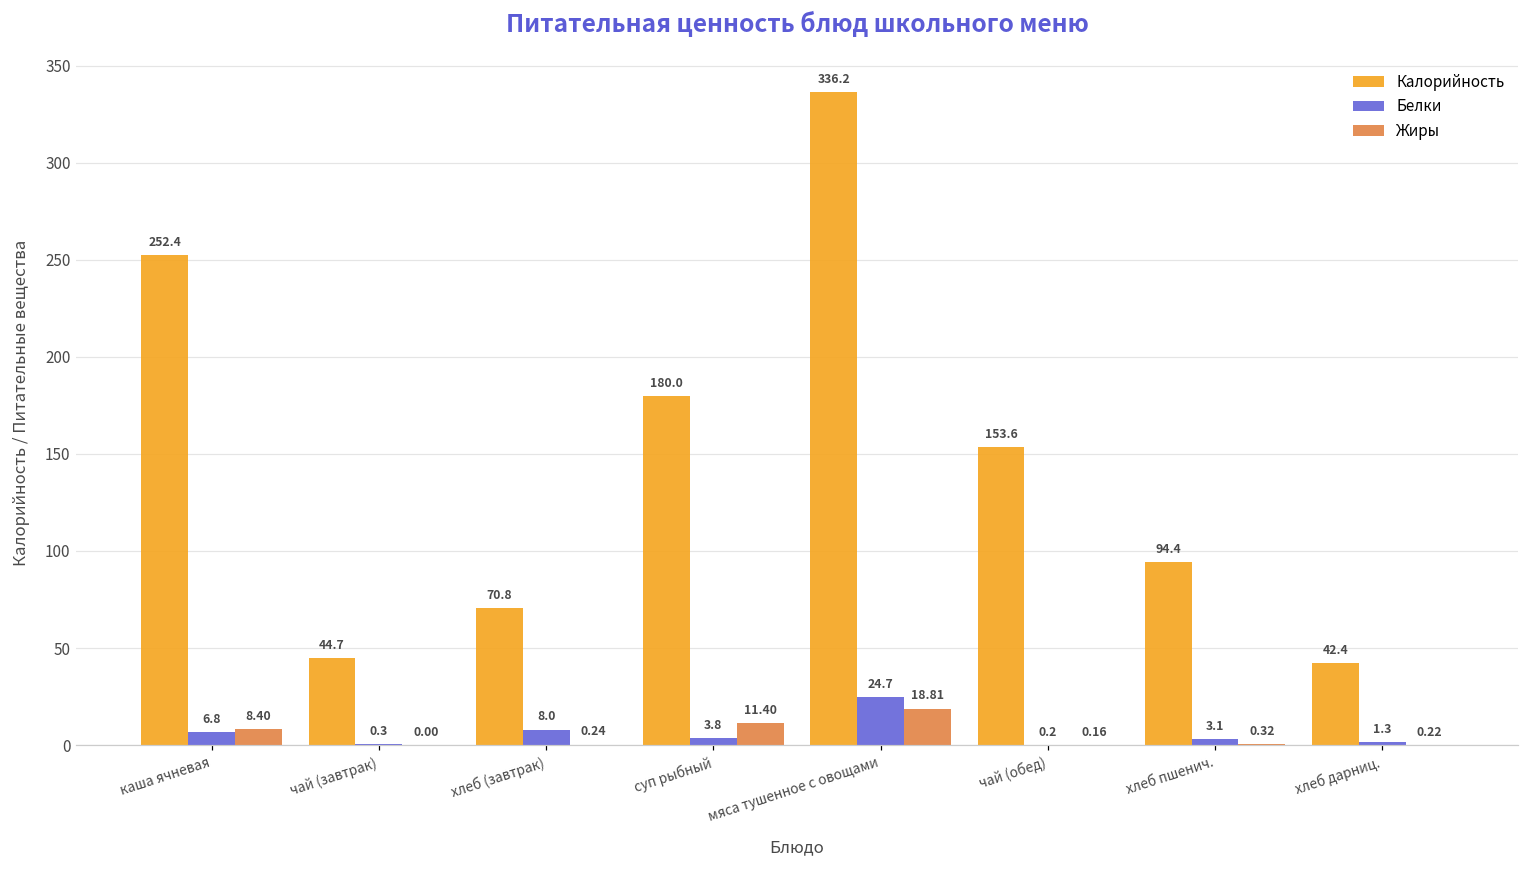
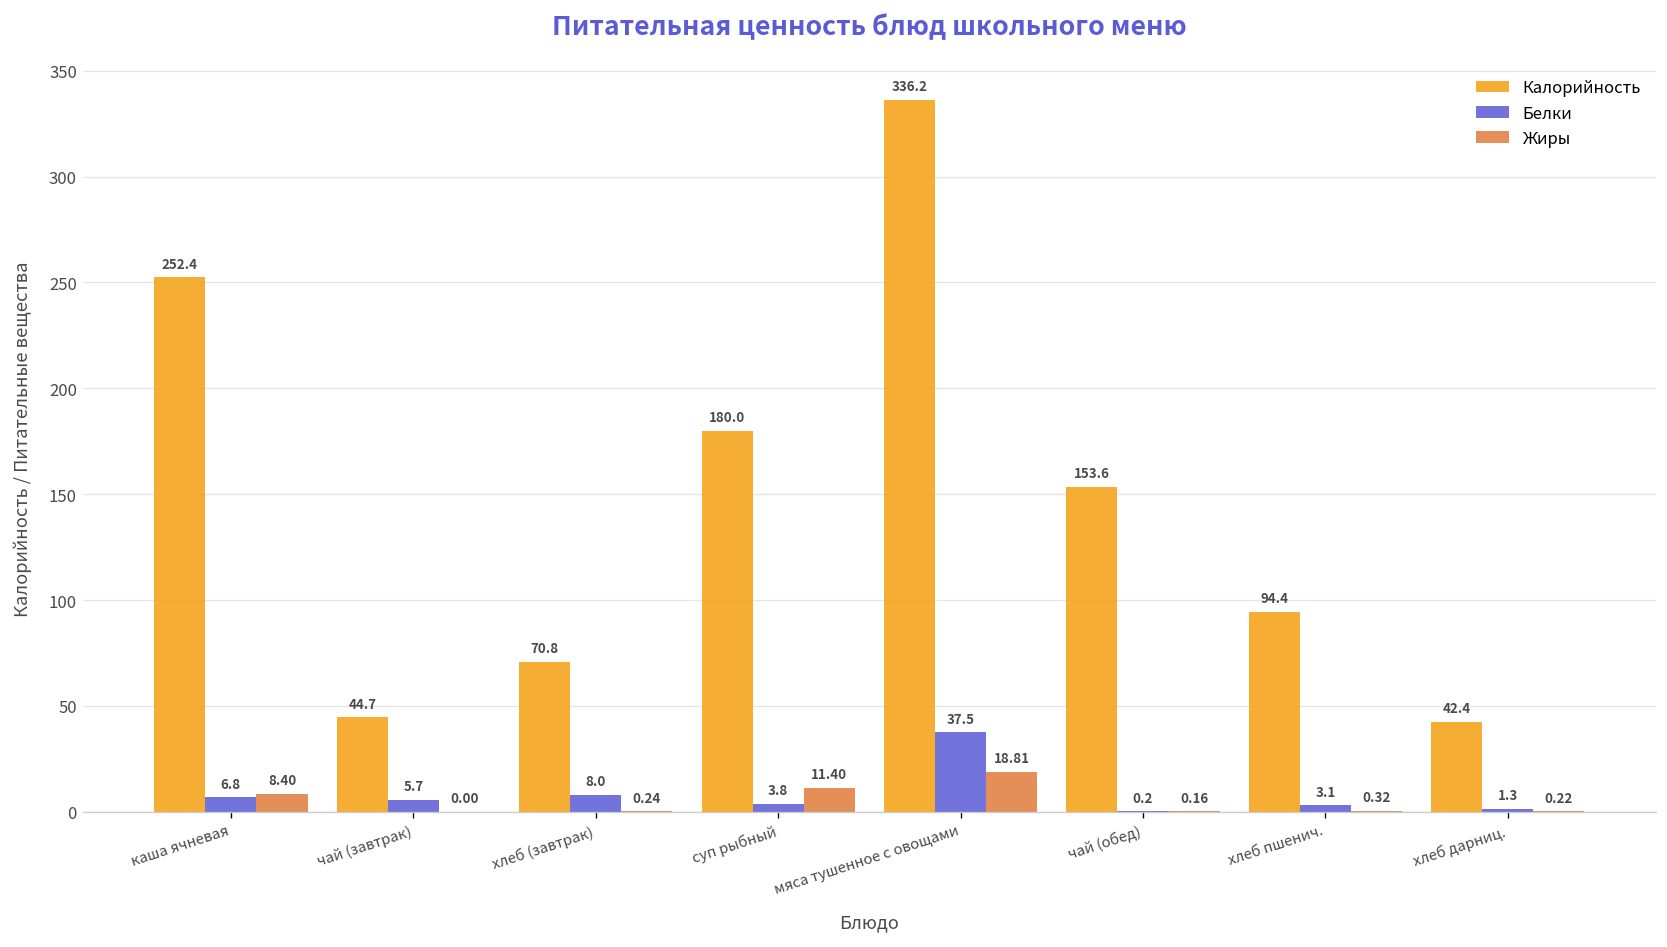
  {
    "Белки": {
      "каша ячневая": 6.8,
-     "чай (завтрак)": 0.3,
+     "чай (завтрак)": 5.7,
      "хлеб (завтрак)": 8.0,
      "суп рыбный": 3.8,
-     "мяса тушенное с овощами": 24.7,
+     "мяса тушенное с овощами": 37.5,
      "чай (обед)": 0.2,
      "хлеб пшенич.": 3.1,
      "хлеб дарниц.": 1.3
    }
  }
